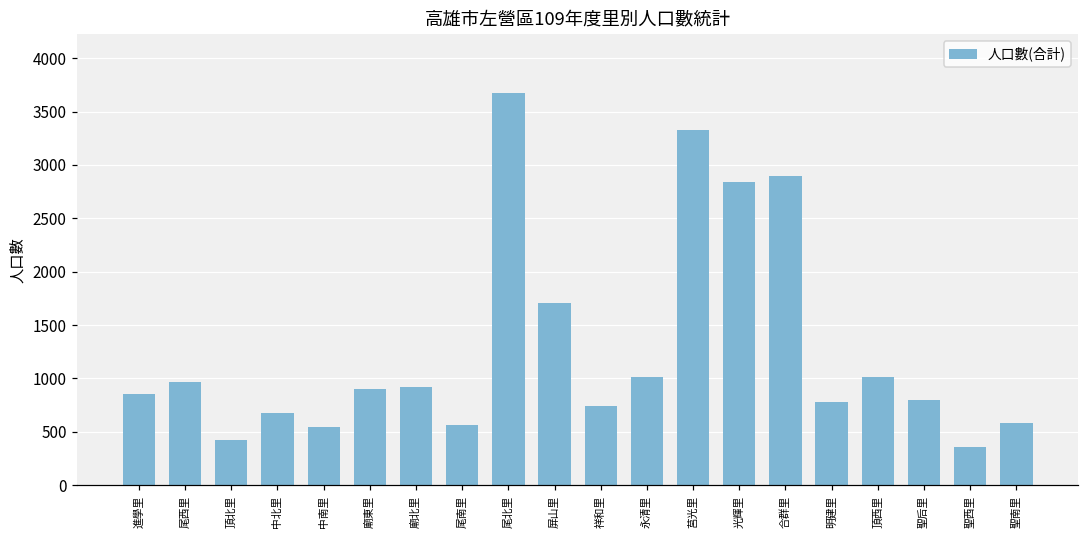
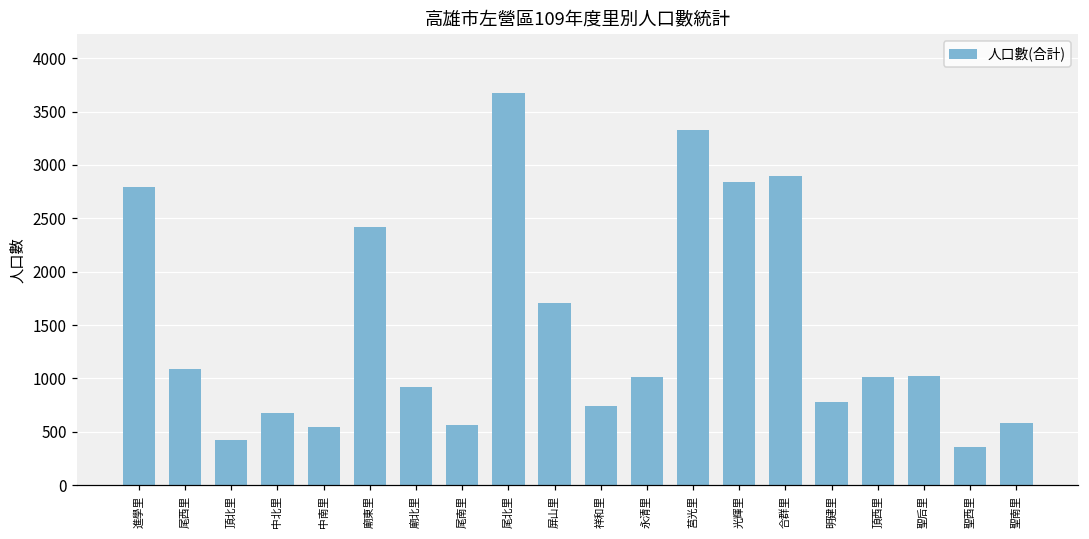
  {
-   "進學里": 900,
-   "尾西里": 1000,
+   "進學里": 2800,
+   "尾西里": 1100,
    "頂北里": 400,
    "中北里": 700,
    "中南里": 500,
-   "廟東里": 900,
+   "廟東里": 2400,
    "廟北里": 900,
    "尾南里": 600,
    "尾北里": 3700,
    "屏山里": 1700,
    "祥和里": 700,
    "永清里": 1000,
    "莒光里": 3300,
    "光輝里": 2800,
    "合群里": 2900,
    "明建里": 800,
    "頂西里": 1000,
-   "聖后里": 800,
+   "聖后里": 1000,
    "聖西里": 400,
    "聖南里": 600
  }
